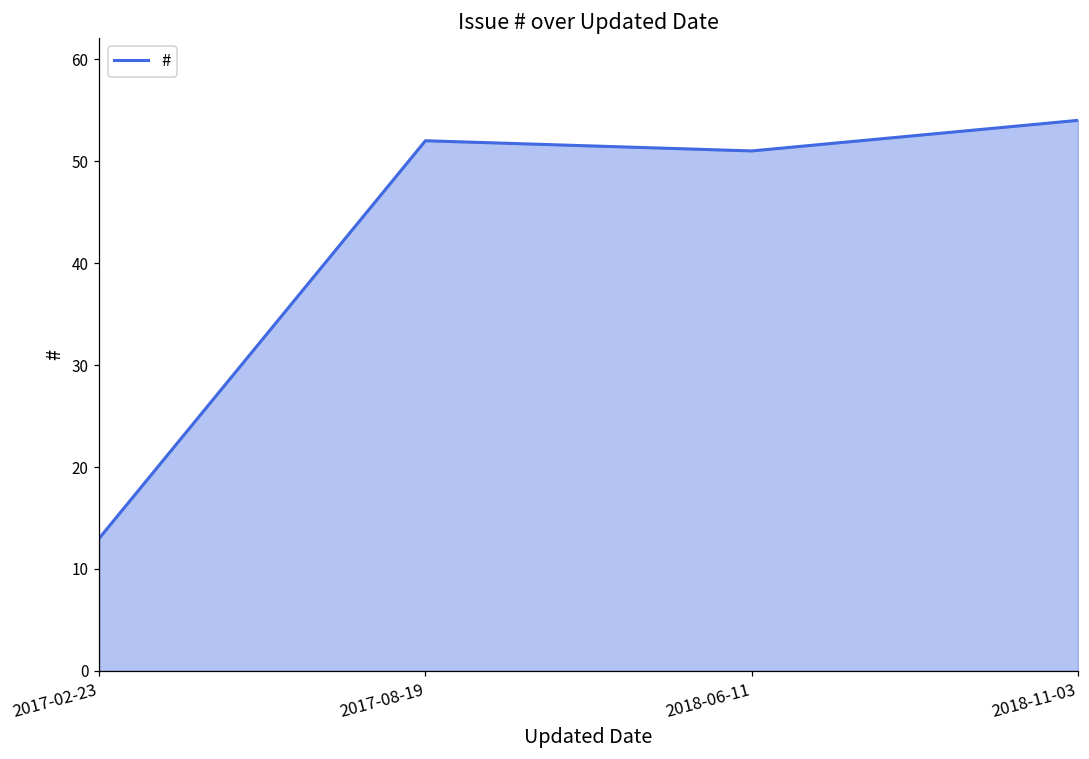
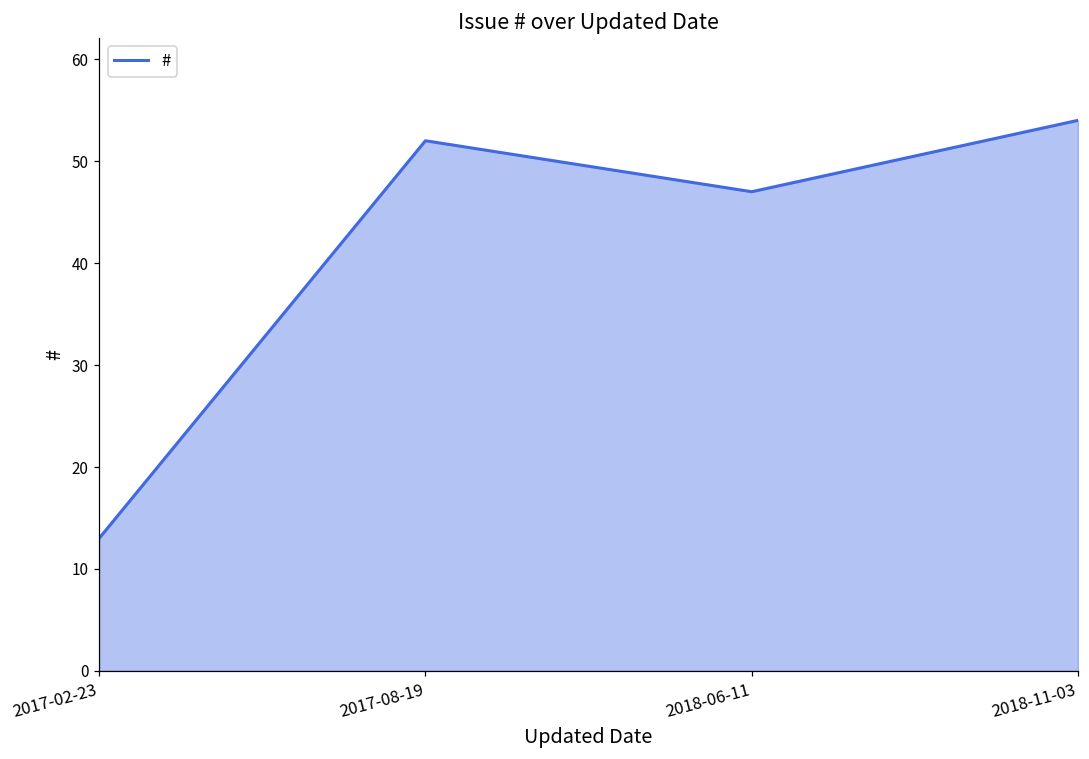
  {
    "2017-02-23": 13,
    "2017-08-19": 52,
-   "2018-06-11": 51,
+   "2018-06-11": 47,
    "2018-11-03": 54
  }
